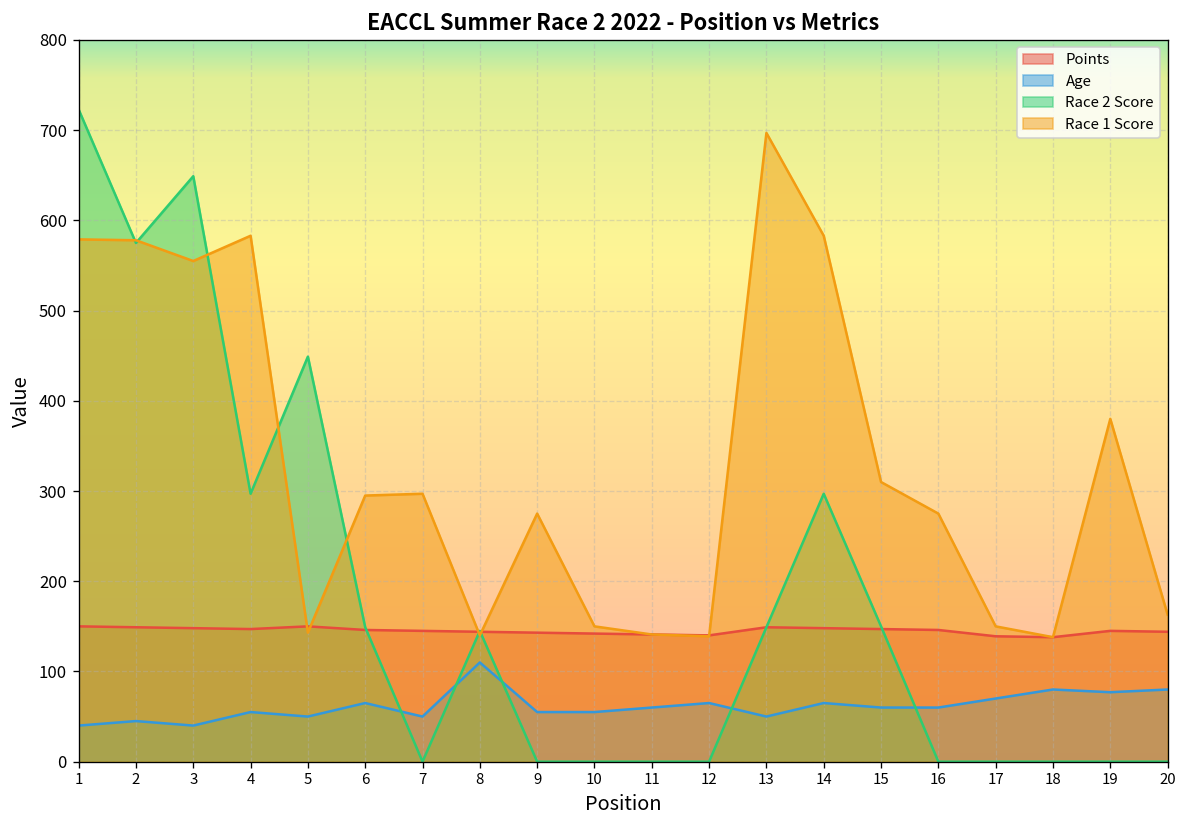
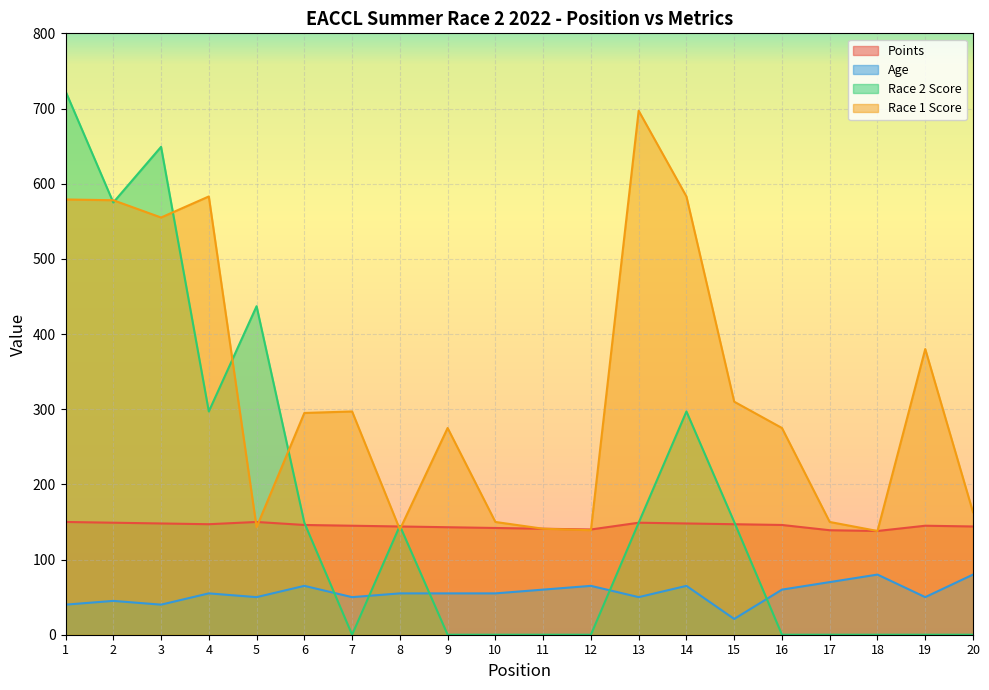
  {
    "Points": {
      "1": 150,
      "2": 150,
      "3": 150,
      "4": 150,
      "5": 150,
      "7": 150,
      "9": 140,
      "10": 140,
      "14": 150,
      "16": 150,
      "17": 140,
      "19": 150,
      "20": 140
    },
    "Age": {
      "1": 40,
      "2": 50,
      "3": 40,
      "4": 60,
      "5": 50,
      "6": 70,
      "7": 50,
-     "8": 110,
+     "8": 60,
      "9": 60,
      "10": 60,
      "11": 60,
      "12": 70,
      "13": 50,
      "14": 70,
-     "15": 60,
+     "15": 20,
      "16": 60,
      "17": 70,
      "18": 80,
-     "19": 80,
+     "19": 50,
      "20": 80
    },
    "Race 2 Score": {
      "1": 720,
      "3": 650,
      "4": 300,
-     "5": 450,
+     "5": 440,
      "7": 0,
      "9": 0,
      "10": 0,
      "11": 0,
      "12": 0,
      "14": 300,
      "16": 0,
      "17": 0,
      "18": 0,
      "19": 0,
      "20": 0
    },
    "Race 1 Score": {
      "1": 580,
      "3": 560,
      "4": 580,
      "5": 140,
      "6": 300,
      "7": 300,
      "8": 140,
      "9": 280,
      "10": 150,
      "13": 700,
      "14": 580,
      "15": 310,
      "16": 280,
      "17": 150,
      "19": 380,
      "20": 160
    }
  }
